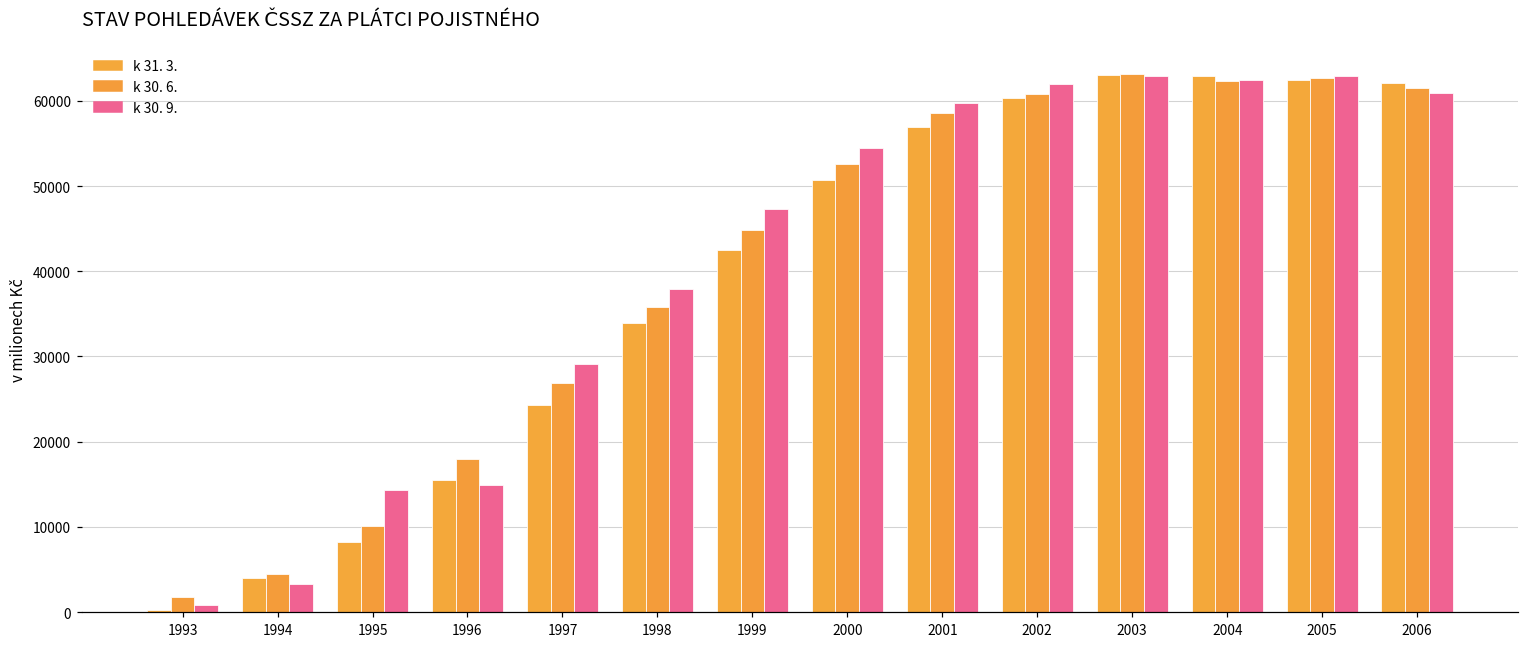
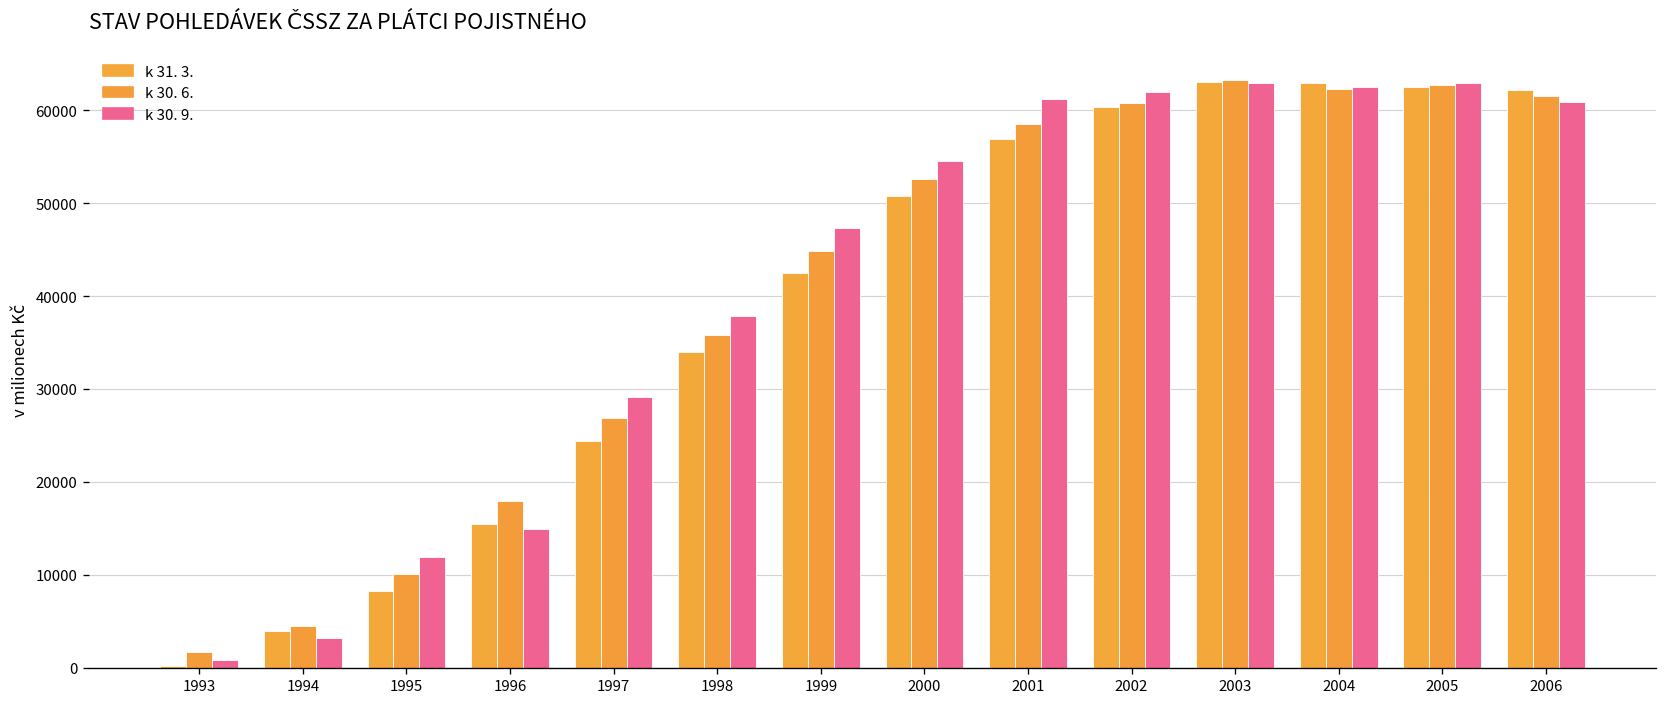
  {
    "k 30. 9.": {
      "1993": 1000,
      "1994": 3000,
-     "1995": 14000,
+     "1995": 12000,
      "1996": 15000,
      "1997": 29000,
      "1998": 38000,
      "1999": 47000,
      "2000": 54000,
-     "2001": 60000,
+     "2001": 61000,
      "2002": 62000,
      "2003": 63000,
      "2004": 62000,
      "2005": 63000,
      "2006": 61000
    }
  }
